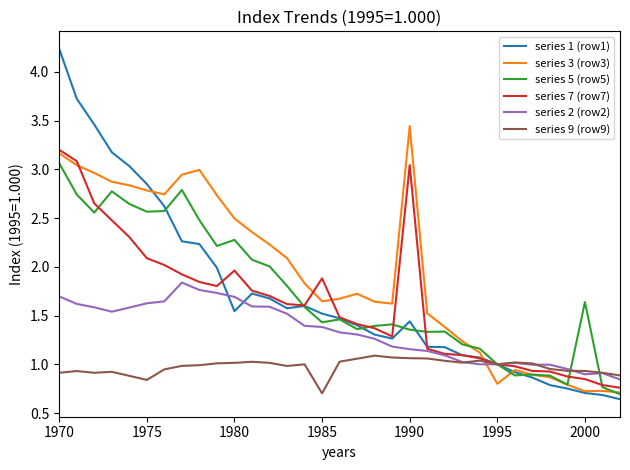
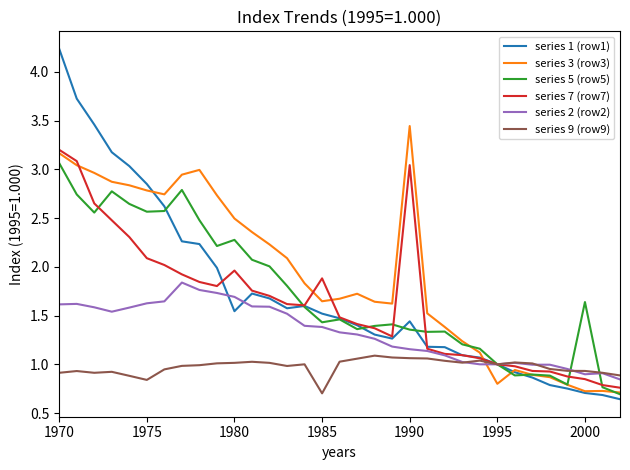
  {
    "series 1 (row1)": {
      "1970": 4.2,
      "1975": 2.9,
      "1980": 1.5,
      "1985": 1.5,
      "1990": 1.4
    },
    "series 3 (row3)": {
      "1970": 3.2,
      "1975": 2.8,
      "1980": 2.5,
      "1985": 1.6,
      "1990": 3.4,
      "1995": 0.8
    },
    "series 5 (row5)": {
      "1970": 3.1,
      "1975": 2.6,
      "1980": 2.3,
      "1985": 1.4,
      "1990": 1.4,
      "2000": 1.6
    },
    "series 7 (row7)": {
      "1970": 3.2,
      "1975": 2.1,
      "1980": 2.0,
      "1985": 1.9,
      "1990": 3.0,
      "2000": 0.8
    },
    "series 2 (row2)": {
-     "1970": 1.7,
+     "1970": 1.6,
      "1975": 1.6,
      "1980": 1.7,
      "1985": 1.4,
      "1990": 1.2,
      "2000": 0.9
    },
    "series 9 (row9)": {
      "1970": 0.9,
      "1975": 0.8,
      "1980": 1.0,
      "1985": 0.7,
      "1990": 1.1,
      "2000": 0.9
    }
  }
